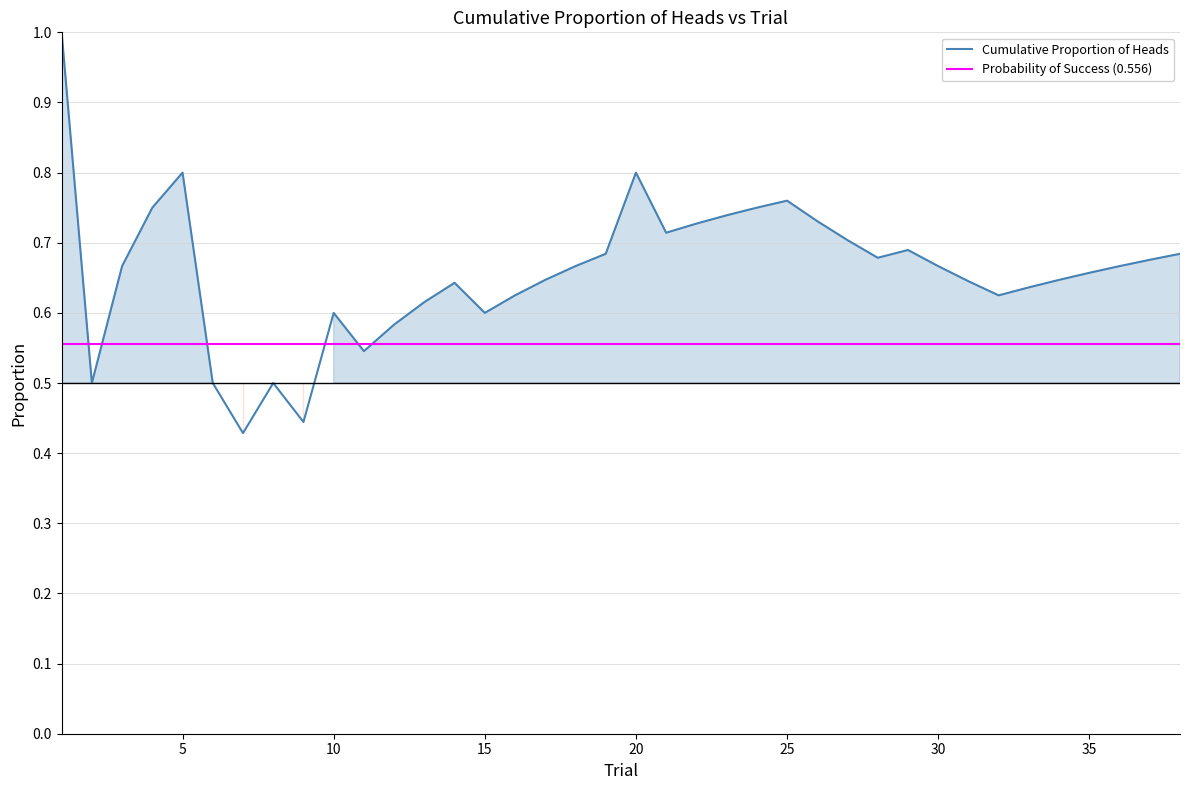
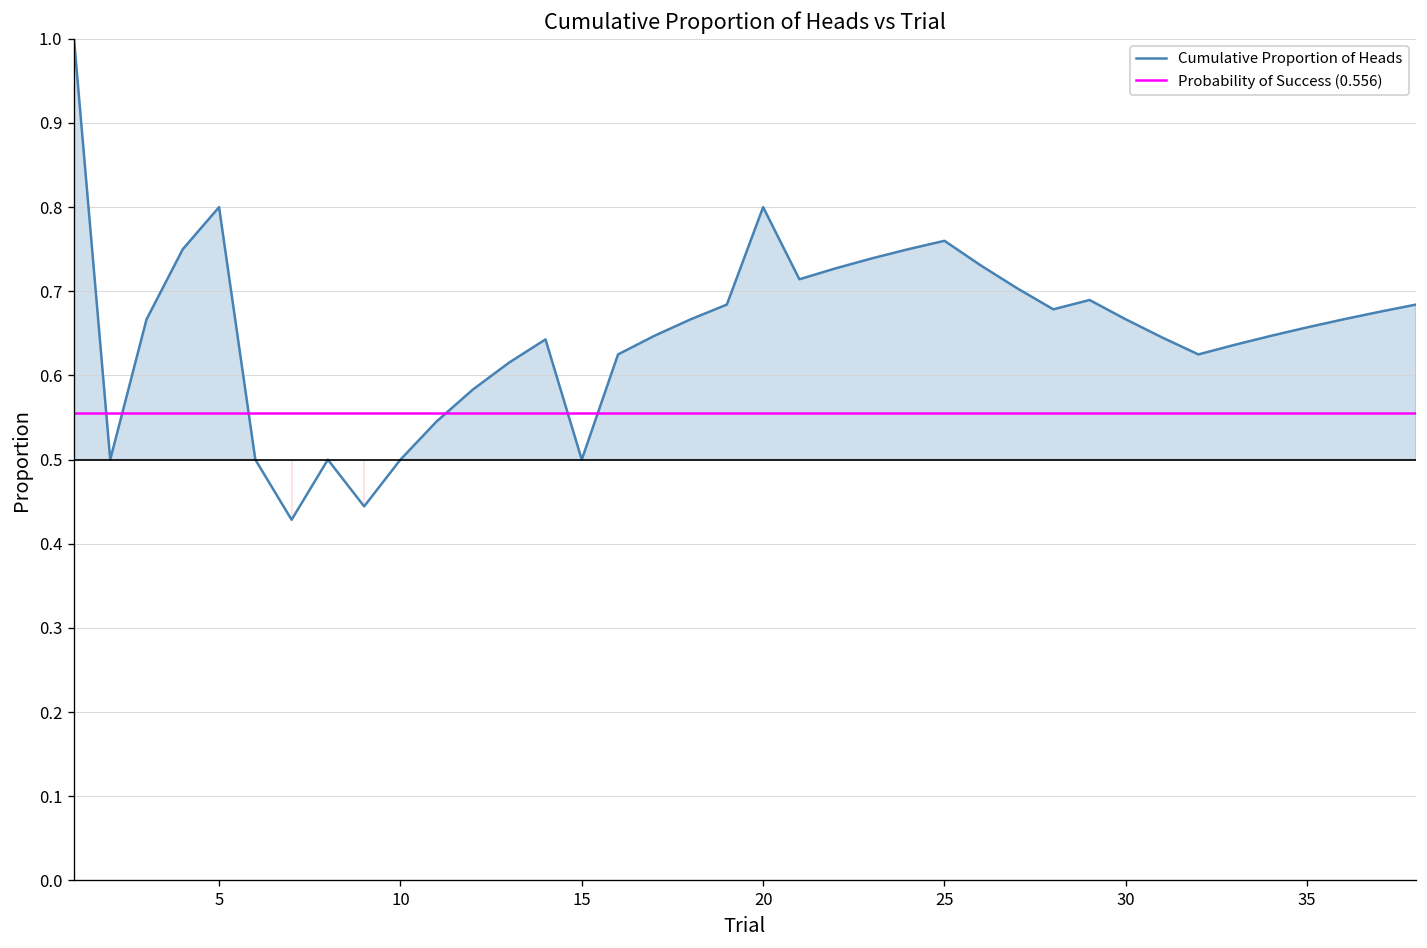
  {
    "Cumulative Proportion of Heads": {
      "5": 0.8,
-     "10": 0.6,
-     "15": 0.6,
+     "10": 0.5,
+     "15": 0.5,
      "20": 0.8,
      "25": 0.76,
      "30": 0.67,
      "35": 0.66
    },
    "Probability of Success (0.556)": {
      "5": 0.56,
      "10": 0.56,
      "15": 0.56,
      "20": 0.56,
      "25": 0.56,
      "30": 0.56,
      "35": 0.56
    }
  }
